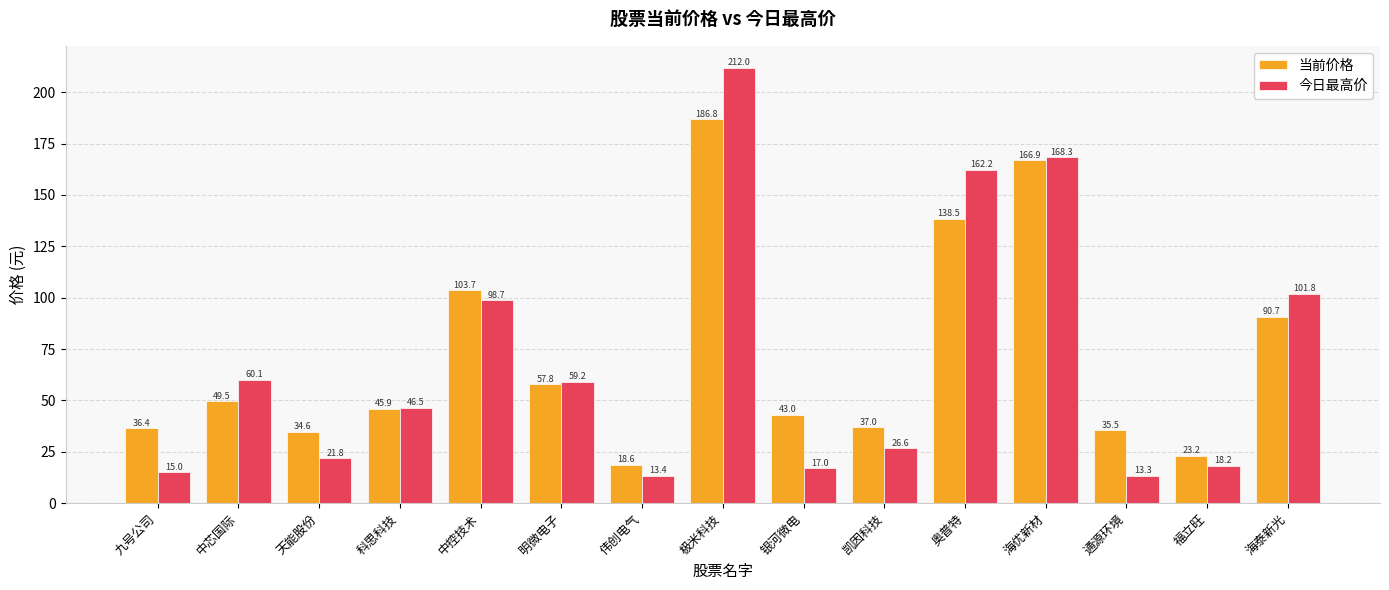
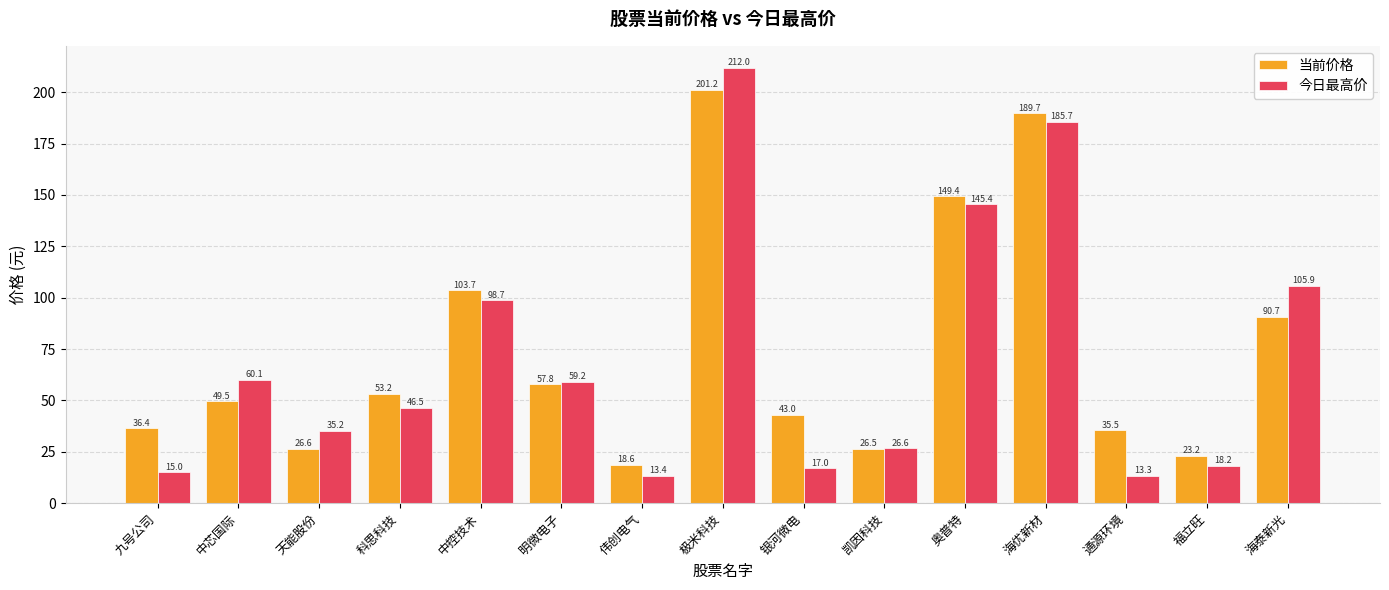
  {
    "当前价格": {
      "九号公司": 36.4,
      "中芯国际": 49.5,
-     "天能股份": 34.6,
-     "科思科技": 45.9,
+     "天能股份": 26.6,
+     "科思科技": 53.2,
      "中控技术": 103.7,
      "明微电子": 57.8,
      "伟创电气": 18.6,
-     "极米科技": 186.8,
+     "极米科技": 201.2,
      "银河微电": 43.0,
-     "凯因科技": 37.0,
-     "奥普特": 138.5,
-     "海优新材": 166.9,
+     "凯因科技": 26.5,
+     "奥普特": 149.4,
+     "海优新材": 189.7,
      "通源环境": 35.5,
      "福立旺": 23.2,
      "海泰新光": 90.7
    },
    "今日最高价": {
      "九号公司": 15.0,
      "中芯国际": 60.1,
-     "天能股份": 21.8,
+     "天能股份": 35.2,
      "科思科技": 46.5,
      "中控技术": 98.7,
      "明微电子": 59.2,
      "伟创电气": 13.4,
      "极米科技": 212.0,
      "银河微电": 17.0,
      "凯因科技": 26.6,
-     "奥普特": 162.2,
-     "海优新材": 168.3,
+     "奥普特": 145.4,
+     "海优新材": 185.7,
      "通源环境": 13.3,
      "福立旺": 18.2,
-     "海泰新光": 101.8
+     "海泰新光": 105.9
    }
  }
